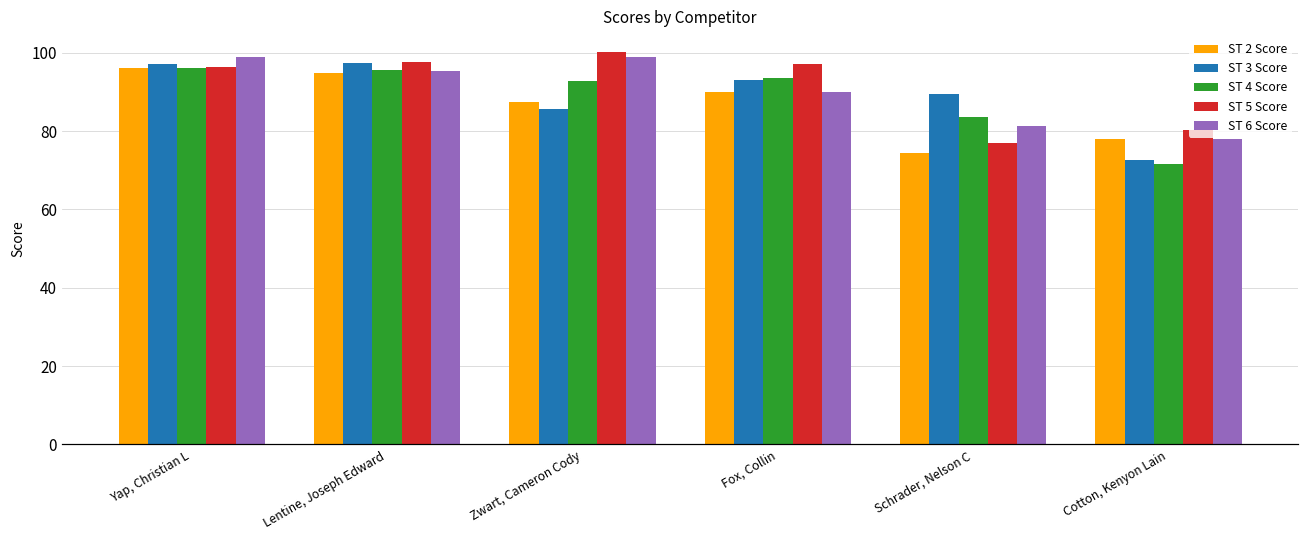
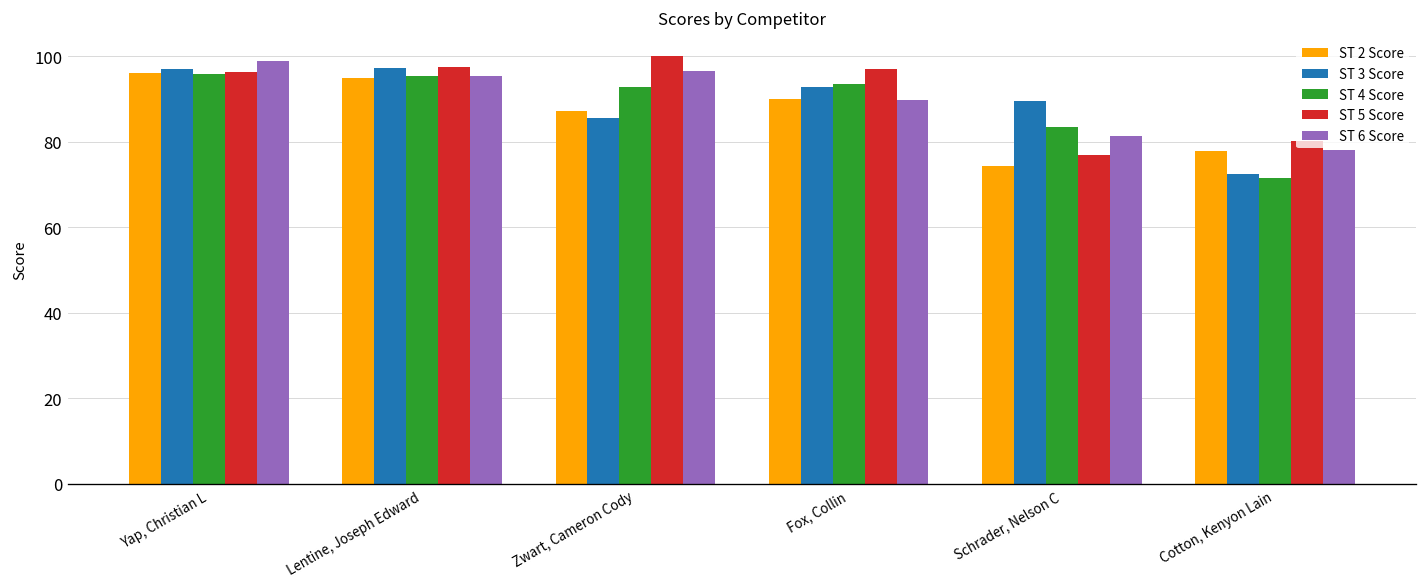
  {
    "ST 2 Score": {
      "Yap, Christian L": 96,
      "Lentine, Joseph Edward": 95,
      "Zwart, Cameron Cody": 87,
      "Fox, Collin": 90,
      "Schrader, Nelson C": 74,
      "Cotton, Kenyon Lain": 78
    },
    "ST 3 Score": {
      "Yap, Christian L": 97,
      "Lentine, Joseph Edward": 97,
      "Zwart, Cameron Cody": 86,
      "Fox, Collin": 93,
      "Schrader, Nelson C": 90,
      "Cotton, Kenyon Lain": 73
    },
    "ST 4 Score": {
      "Yap, Christian L": 96,
      "Lentine, Joseph Edward": 96,
      "Zwart, Cameron Cody": 93,
      "Fox, Collin": 94,
      "Schrader, Nelson C": 84,
      "Cotton, Kenyon Lain": 72
    },
    "ST 5 Score": {
      "Yap, Christian L": 96,
      "Lentine, Joseph Edward": 98,
      "Zwart, Cameron Cody": 100,
      "Fox, Collin": 97,
      "Schrader, Nelson C": 77,
      "Cotton, Kenyon Lain": 80
    },
    "ST 6 Score": {
      "Yap, Christian L": 99,
      "Lentine, Joseph Edward": 95,
-     "Zwart, Cameron Cody": 99,
+     "Zwart, Cameron Cody": 97,
      "Fox, Collin": 90,
      "Schrader, Nelson C": 81,
      "Cotton, Kenyon Lain": 78
    }
  }
